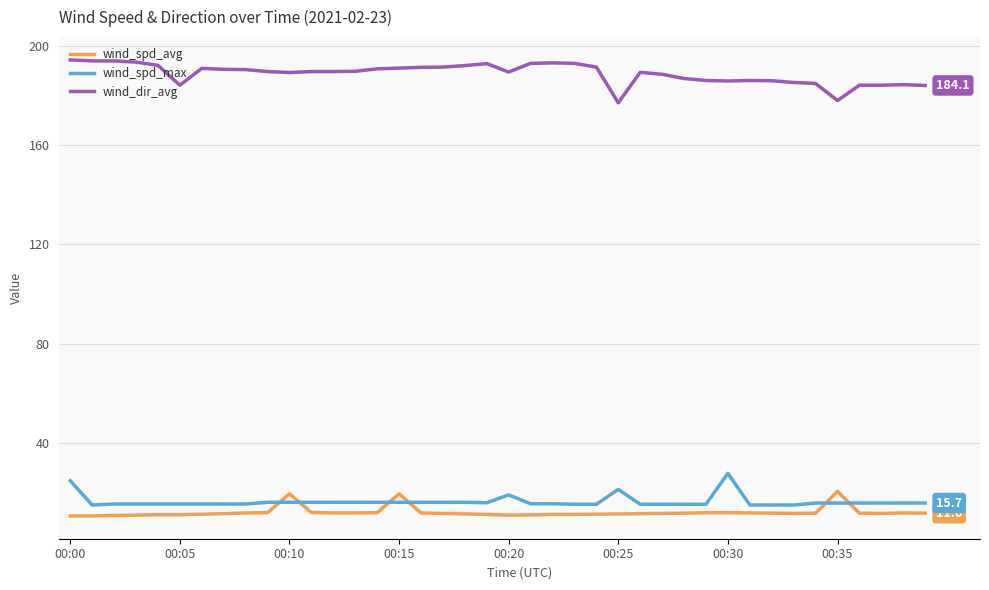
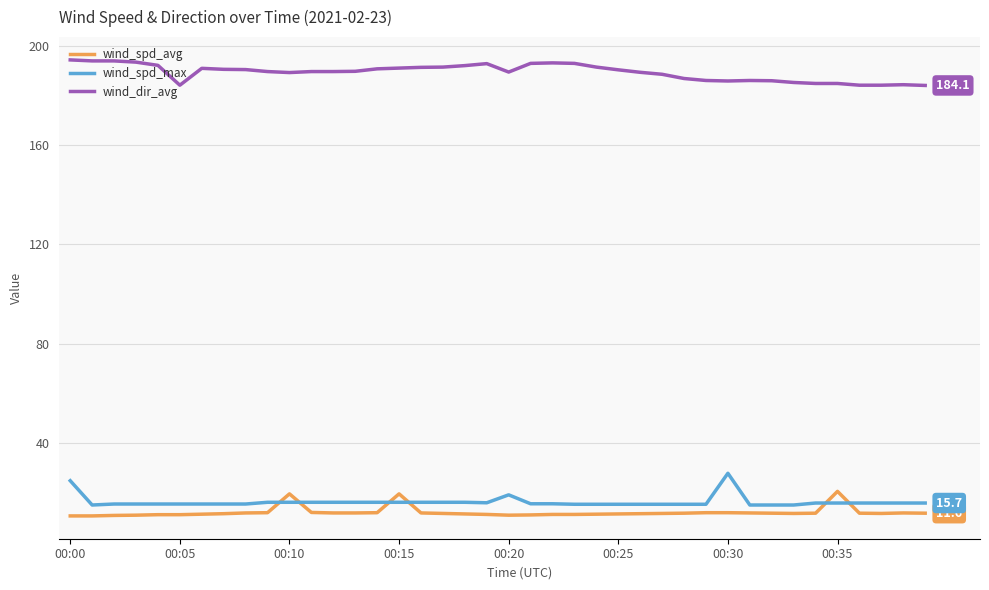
  {
    "wind_spd_avg": {
      "00:00": 11,
      "00:05": 11,
      "00:10": 19,
      "00:15": 19,
      "00:20": 11,
      "00:25": 11,
      "00:30": 12,
      "00:35": 20
    },
    "wind_spd_max": {
      "00:00": 25,
      "00:05": 15,
      "00:10": 16,
      "00:15": 16,
      "00:20": 19,
-     "00:25": 21,
+     "00:25": 15,
      "00:30": 28,
      "00:35": 16
    },
    "wind_dir_avg": {
      "00:00": 194,
      "00:05": 184,
      "00:10": 189,
      "00:15": 191,
      "00:20": 190,
-     "00:25": 177,
+     "00:25": 190,
      "00:30": 186,
-     "00:35": 178
+     "00:35": 185
    }
  }
